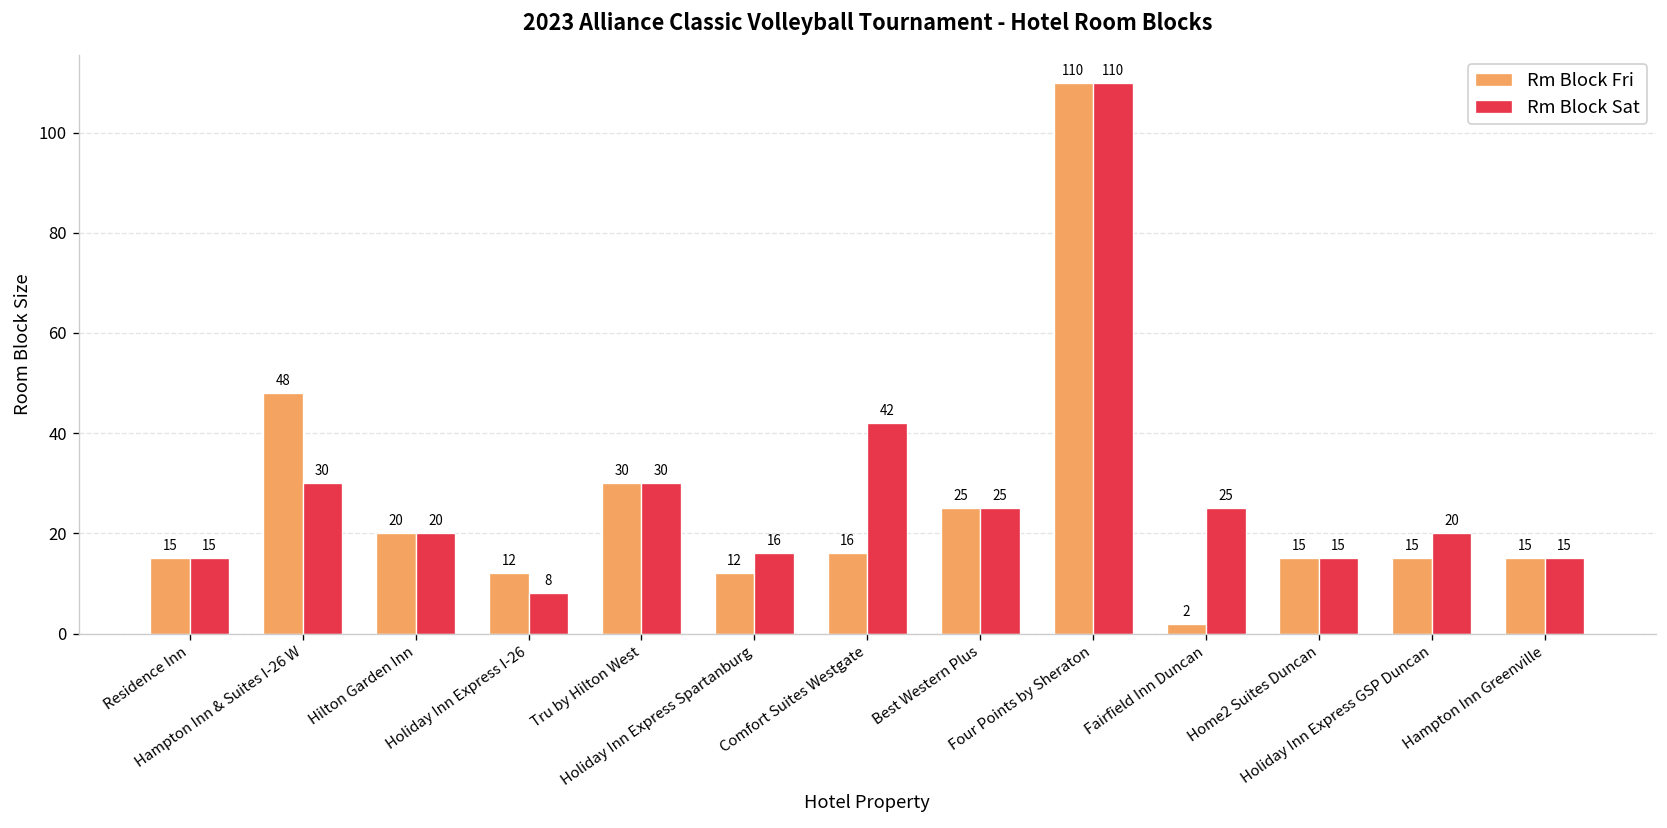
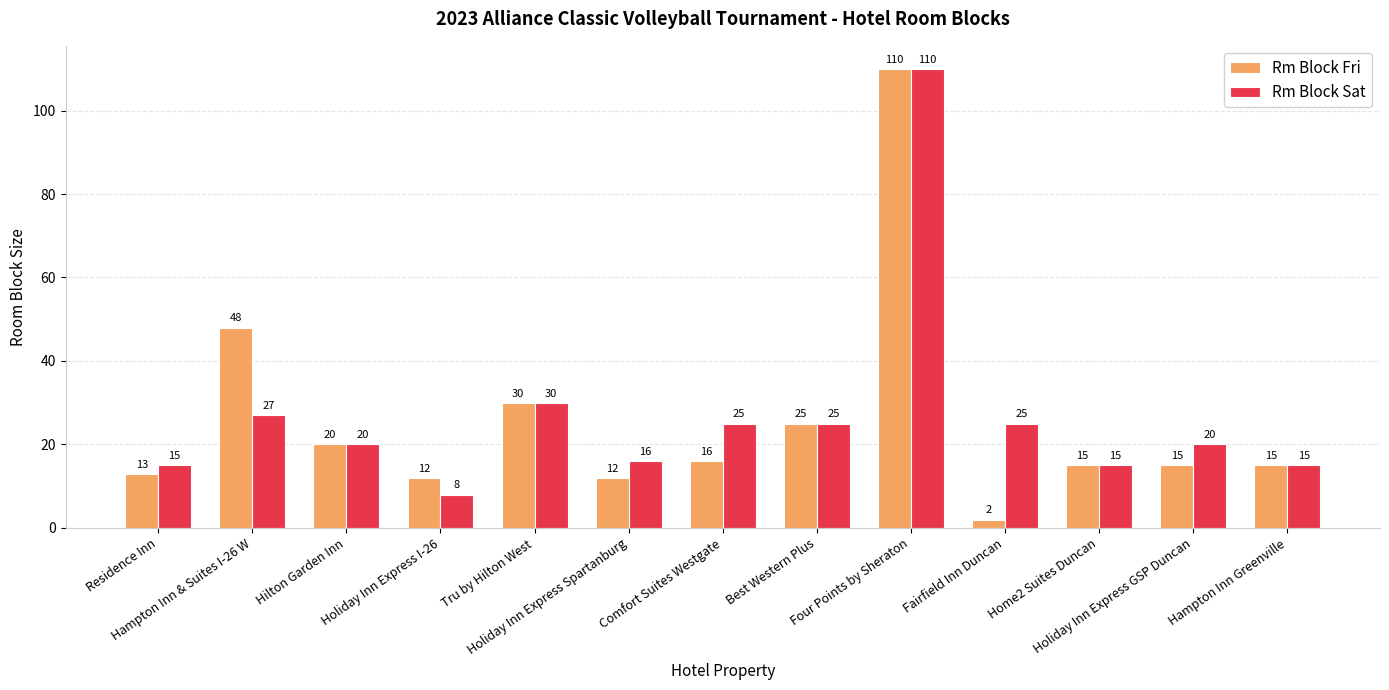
  {
    "Rm Block Fri": {
-     "Residence Inn": 15,
+     "Residence Inn": 13,
      "Hampton Inn & Suites I-26 W": 48,
      "Hilton Garden Inn": 20,
      "Holiday Inn Express I-26": 12,
      "Tru by Hilton West": 30,
      "Holiday Inn Express Spartanburg": 12,
      "Comfort Suites Westgate": 16,
      "Best Western Plus": 25,
      "Four Points by Sheraton": 110,
      "Fairfield Inn Duncan": 2,
      "Home2 Suites Duncan": 15,
      "Holiday Inn Express GSP Duncan": 15,
      "Hampton Inn Greenville": 15
    },
    "Rm Block Sat": {
      "Residence Inn": 15,
-     "Hampton Inn & Suites I-26 W": 30,
+     "Hampton Inn & Suites I-26 W": 27,
      "Hilton Garden Inn": 20,
      "Holiday Inn Express I-26": 8,
      "Tru by Hilton West": 30,
      "Holiday Inn Express Spartanburg": 16,
-     "Comfort Suites Westgate": 42,
+     "Comfort Suites Westgate": 25,
      "Best Western Plus": 25,
      "Four Points by Sheraton": 110,
      "Fairfield Inn Duncan": 25,
      "Home2 Suites Duncan": 15,
      "Holiday Inn Express GSP Duncan": 20,
      "Hampton Inn Greenville": 15
    }
  }
